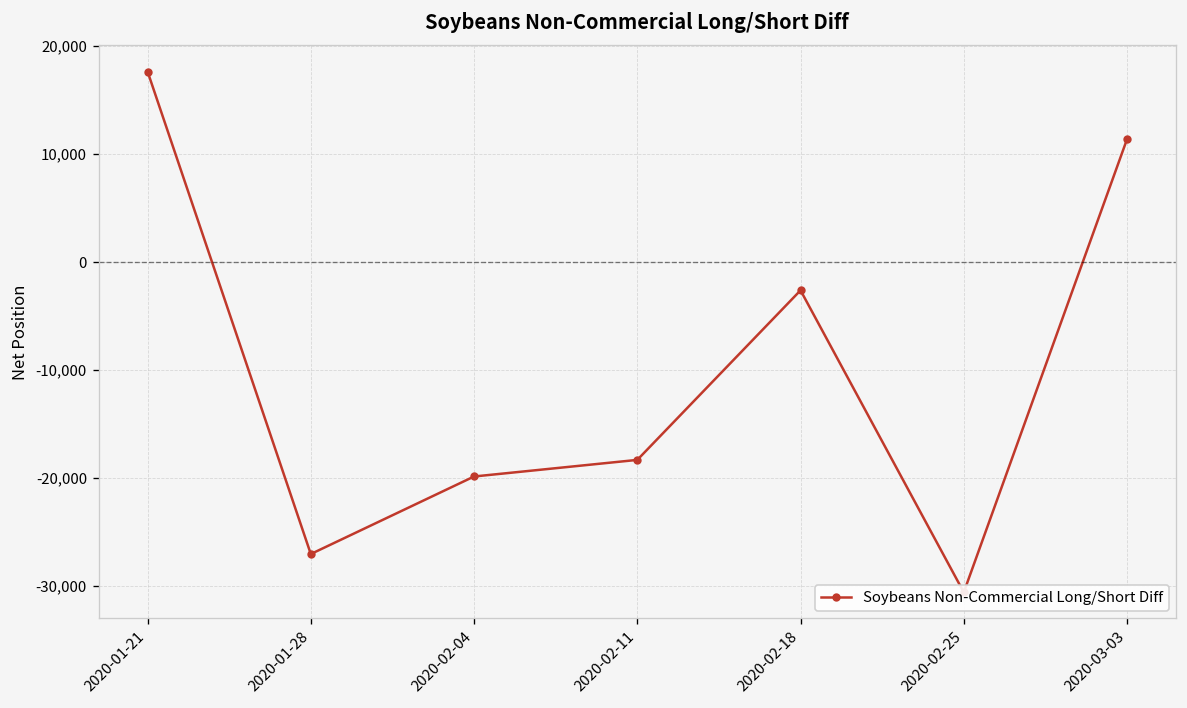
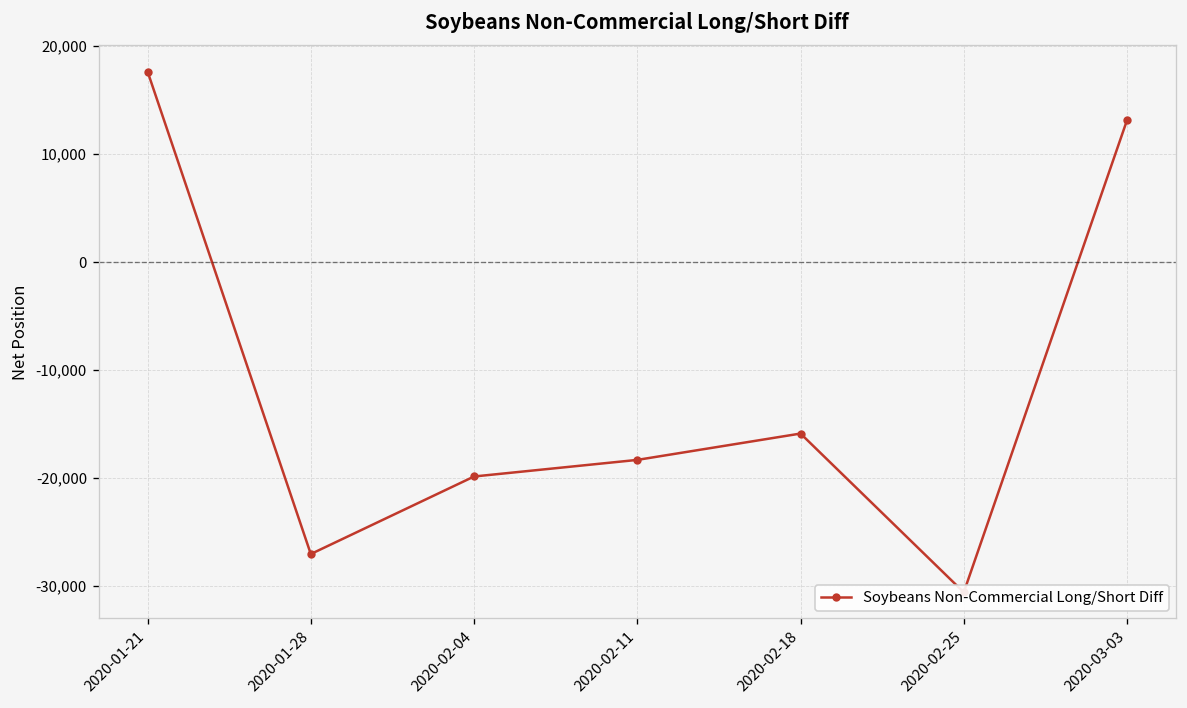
  {
    "2020-01-21": "18,000",
    "2020-01-28": "-27,000",
    "2020-02-04": "-20,000",
    "2020-02-11": "-18,000",
-   "2020-02-18": "-3,000",
-   "2020-03-03": "11,000"
+   "2020-02-18": "-16,000",
+   "2020-03-03": "13,000"
  }
